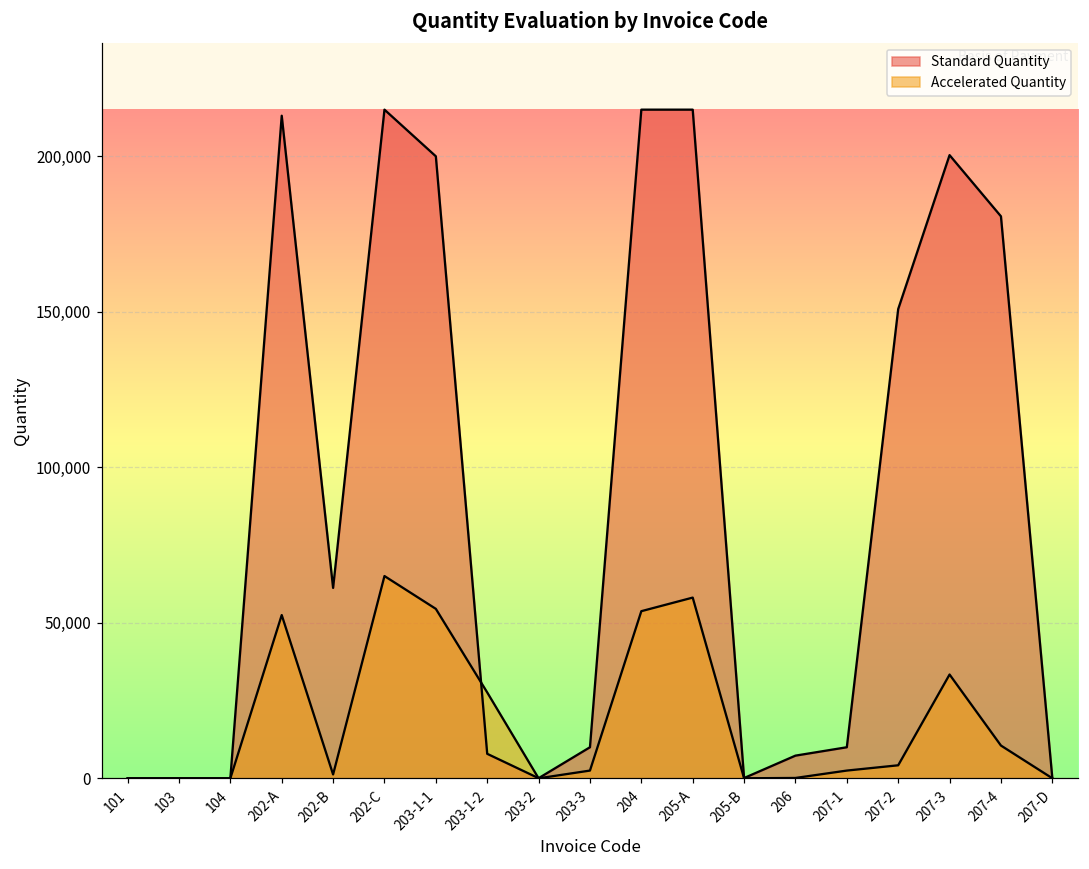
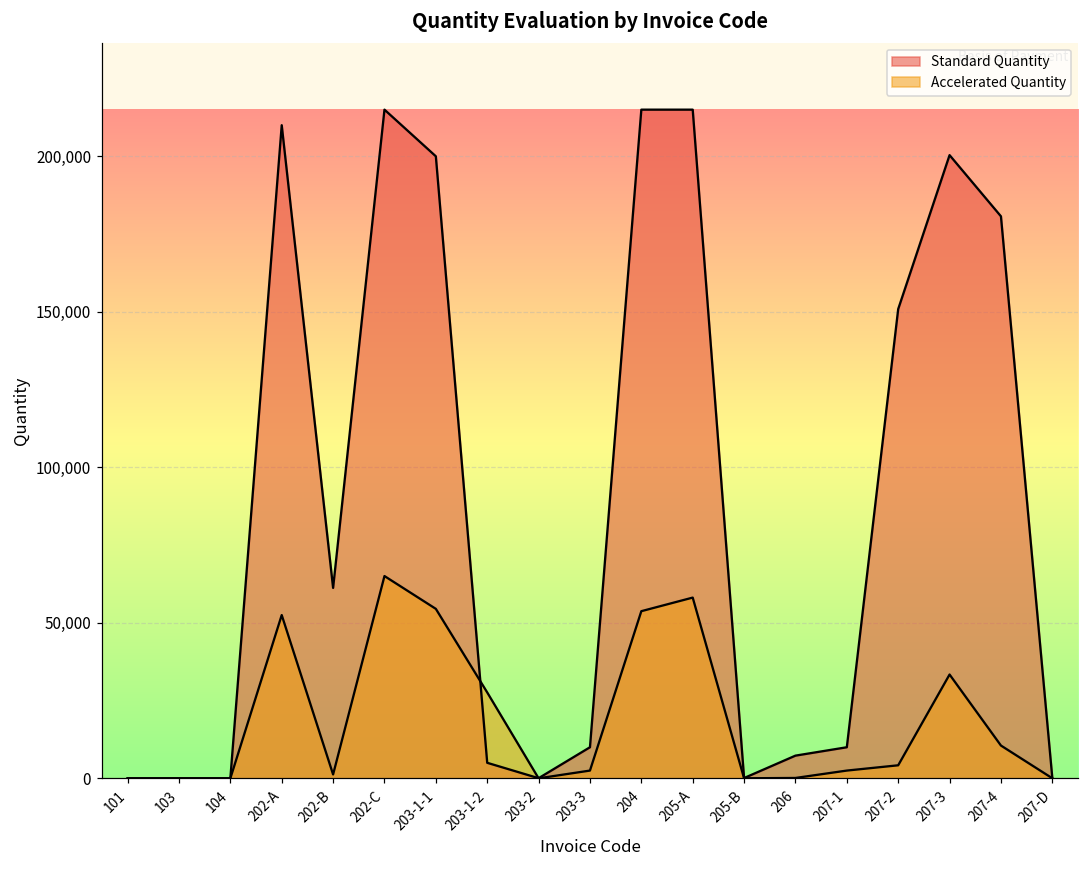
  {
    "Standard Quantity": {
-     "202-A": "213,000",
+     "202-A": "210,000",
      "202-B": "61,000",
      "202-C": "215,000",
      "203-1-1": "200,000",
-     "203-1-2": "8,000",
+     "203-1-2": "5,000",
      "203-3": "10,000",
      "204": "215,000",
      "205-A": "215,000",
      "206": "7,000",
      "207-1": "10,000",
      "207-2": "151,000",
      "207-3": "200,000",
      "207-4": "181,000"
    },
    "Accelerated Quantity": {
      "202-A": "53,000",
      "202-B": "1,000",
      "202-C": "65,000",
      "203-1-1": "54,000",
      "203-1-2": "28,000",
      "203-3": "3,000",
      "204": "54,000",
      "205-A": "58,000",
      "206": "0",
      "207-1": "3,000",
      "207-2": "4,000",
      "207-3": "33,000",
      "207-4": "11,000"
    }
  }
